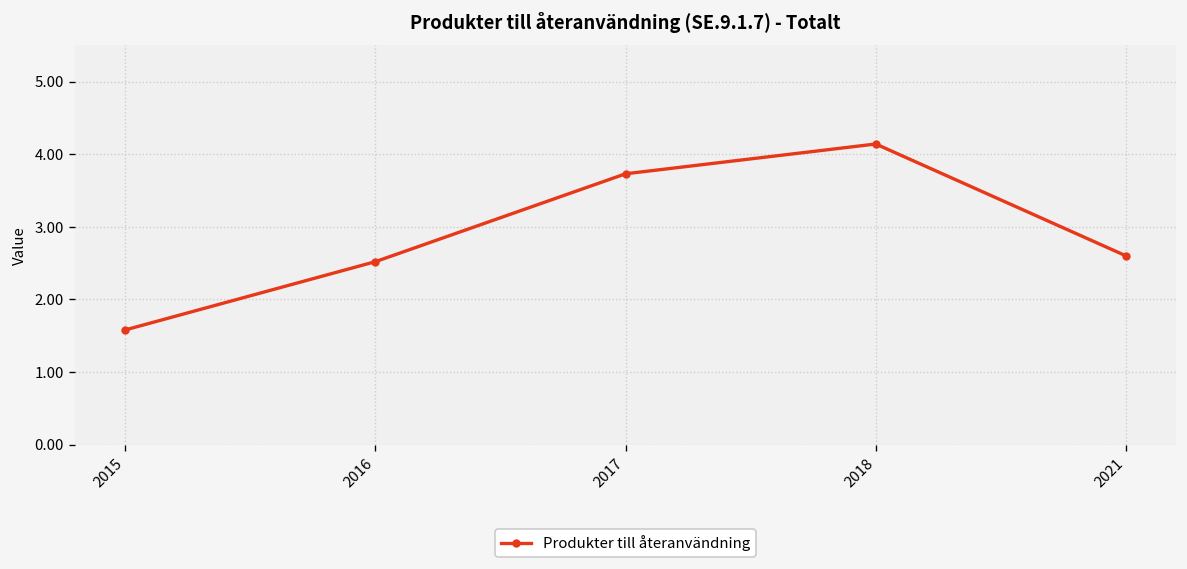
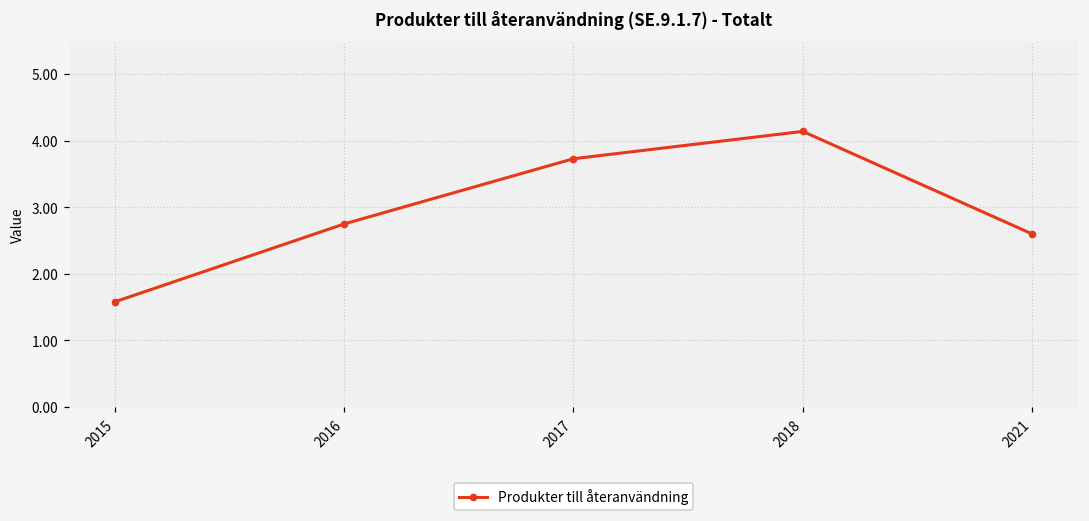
  {
    "2015": 1.6,
-   "2016": 2.5,
+   "2016": 2.8,
    "2017": 3.7,
    "2018": 4.1,
    "2021": 2.6
  }
